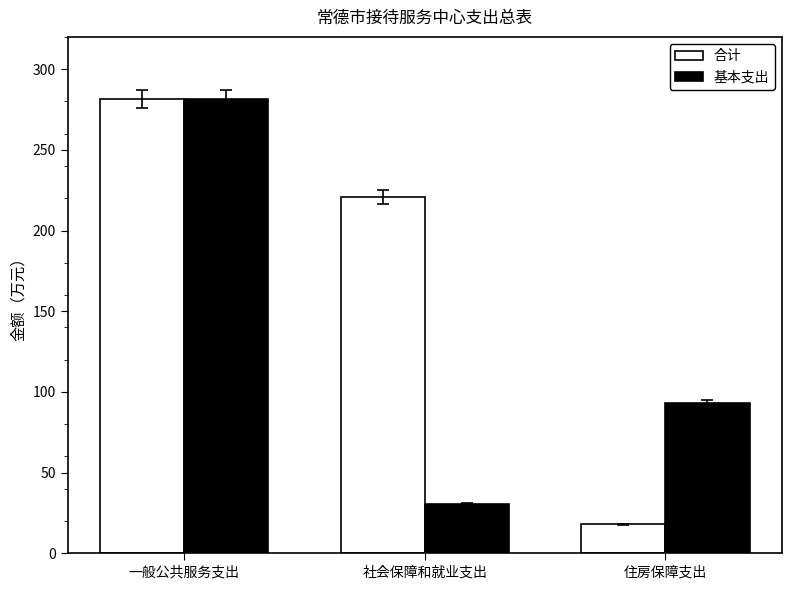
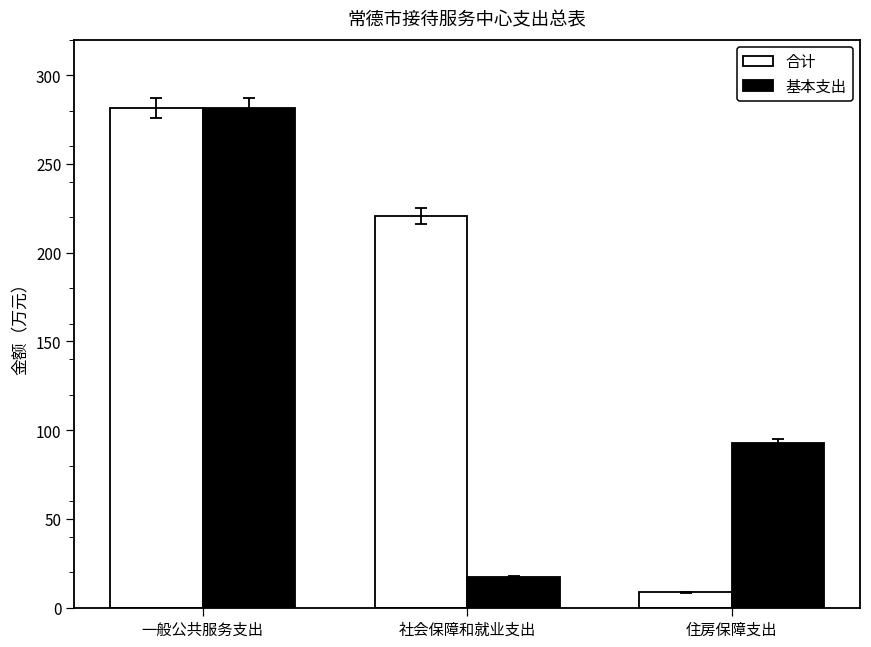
  {
    "合计": {
      "一般公共服务支出": 281,
      "社会保障和就业支出": 221,
-     "住房保障支出": 18
+     "住房保障支出": 9
    },
    "基本支出": {
      "一般公共服务支出": 281,
-     "社会保障和就业支出": 31,
+     "社会保障和就业支出": 17,
      "住房保障支出": 93
    }
  }
